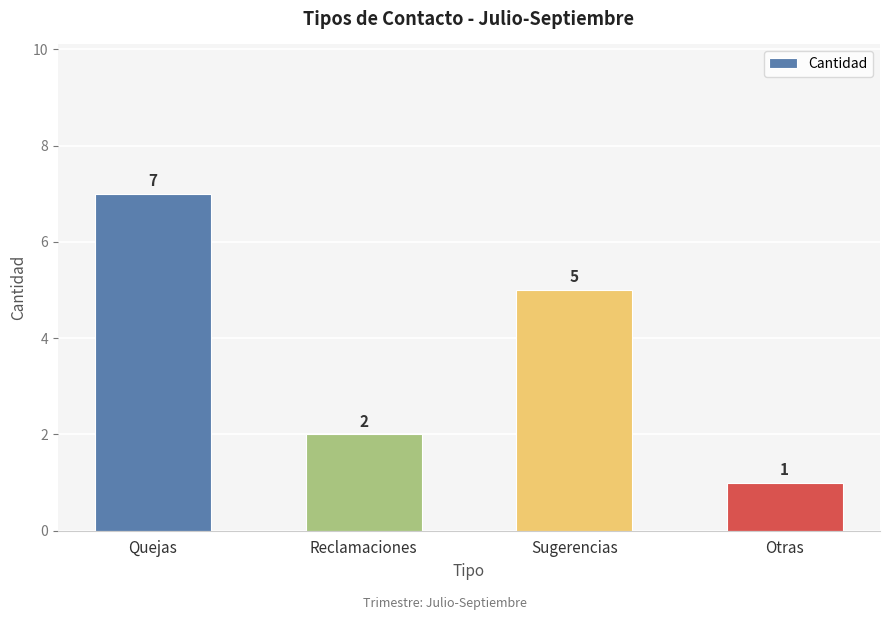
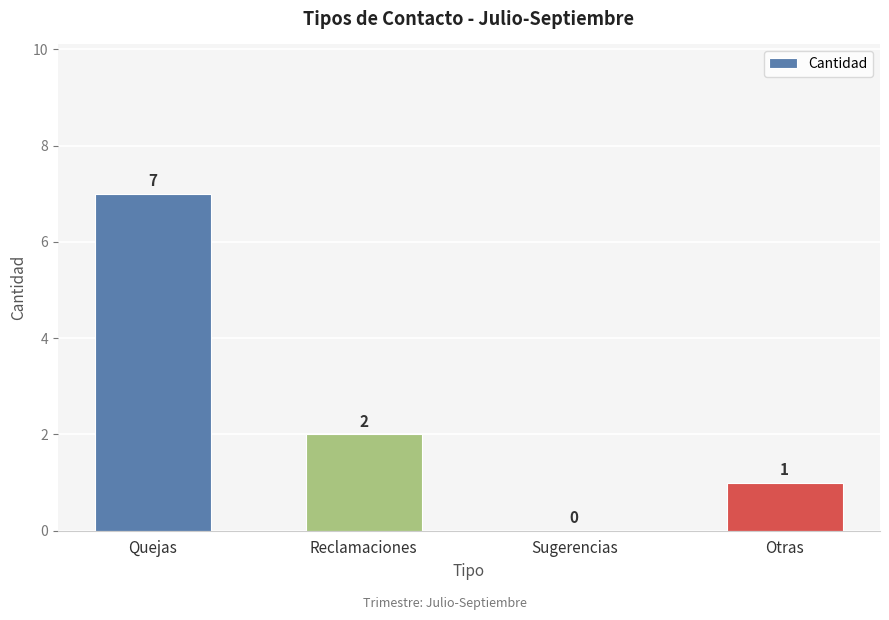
  {
    "Quejas": 7,
    "Reclamaciones": 2,
-   "Sugerencias": 5,
+   "Sugerencias": 0,
    "Otras": 1
  }
